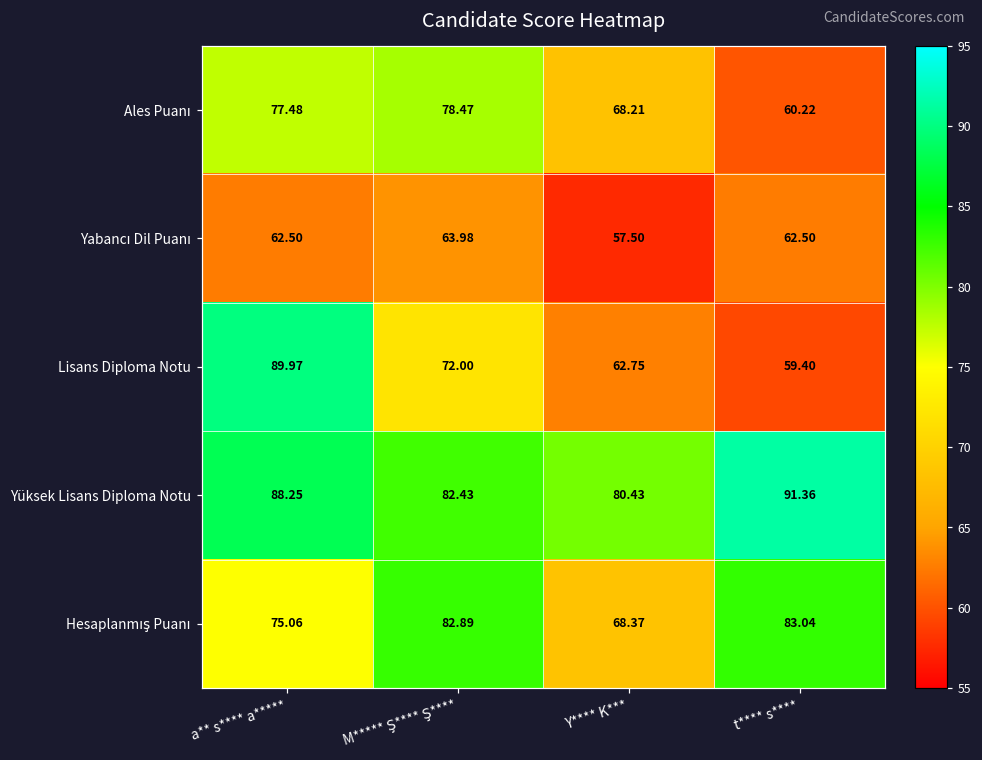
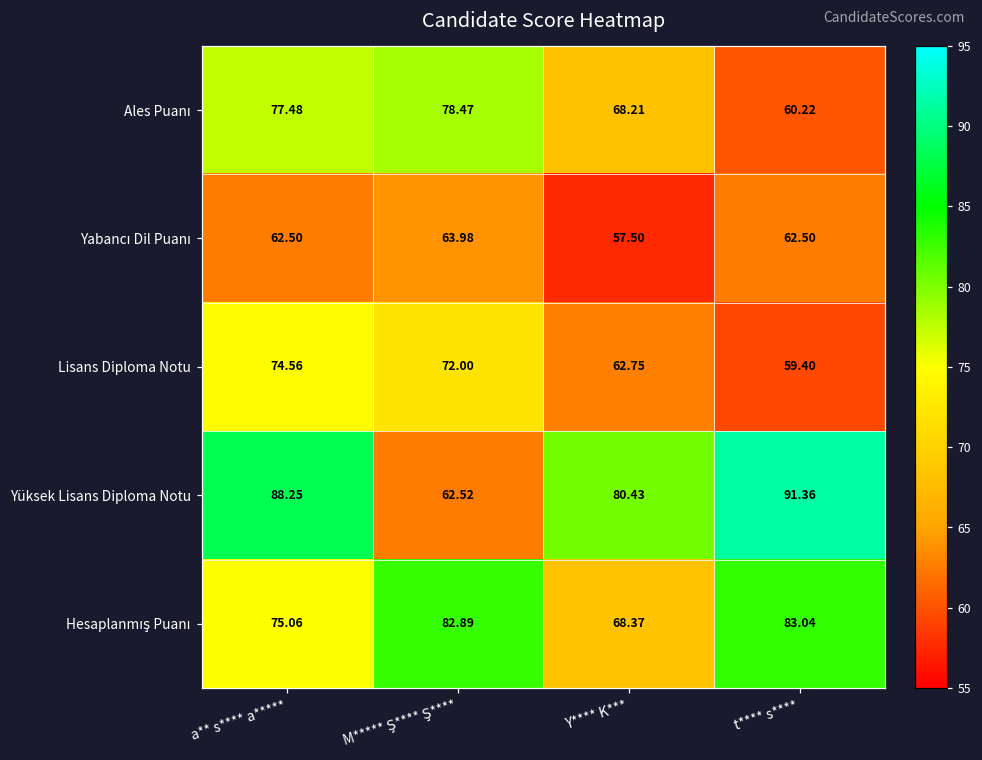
  {
    "Ales Puanı": {
      "a** s**** a*****": 77.48,
      "M***** Ş**** Ş****": 78.47,
      "Y**** K***": 68.21,
      "t**** s****": 60.22
    },
    "Yabancı Dil Puanı": {
      "a** s**** a*****": 62.50,
      "M***** Ş**** Ş****": 63.98,
      "Y**** K***": 57.50,
      "t**** s****": 62.50
    },
    "Lisans Diploma Notu": {
-     "a** s**** a*****": 89.97,
+     "a** s**** a*****": 74.56,
      "M***** Ş**** Ş****": 72.00,
      "Y**** K***": 62.75,
      "t**** s****": 59.40
    },
    "Yüksek Lisans Diploma Notu": {
      "a** s**** a*****": 88.25,
-     "M***** Ş**** Ş****": 82.43,
+     "M***** Ş**** Ş****": 62.52,
      "Y**** K***": 80.43,
      "t**** s****": 91.36
    },
    "Hesaplanmış Puanı": {
      "a** s**** a*****": 75.06,
      "M***** Ş**** Ş****": 82.89,
      "Y**** K***": 68.37,
      "t**** s****": 83.04
    }
  }
